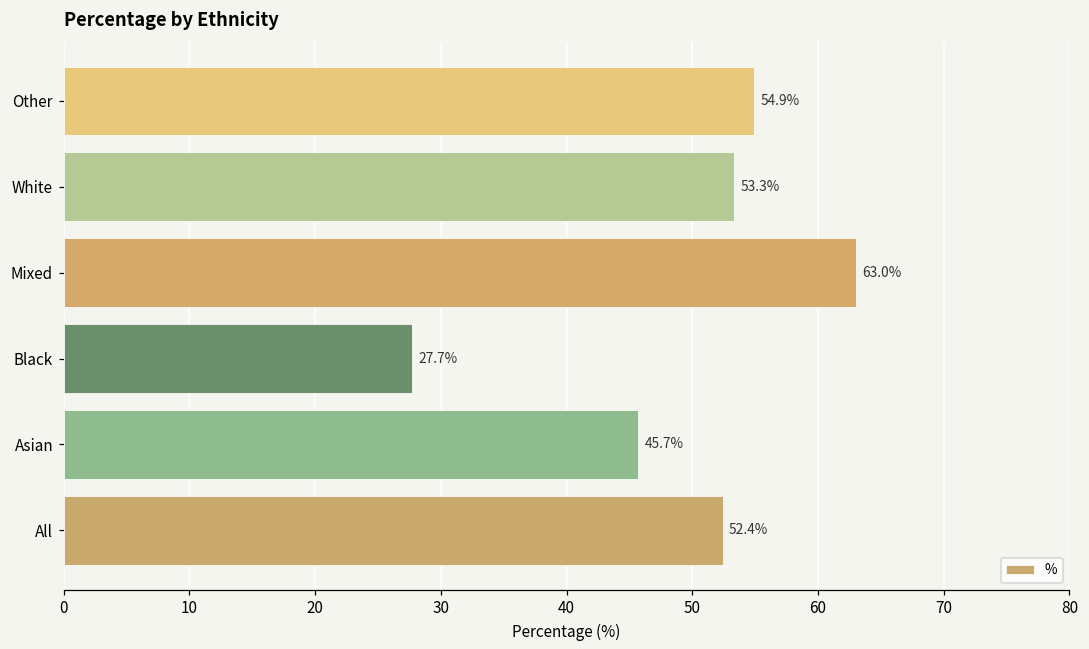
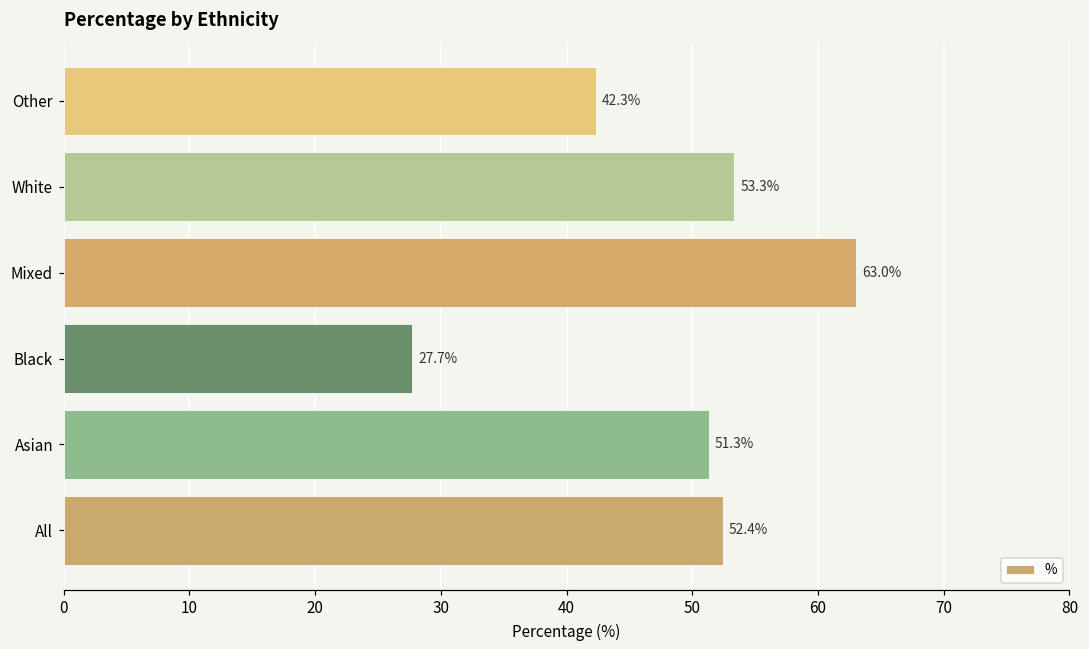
  {
-   "Other": "54.9%",
+   "Other": "42.3%",
    "White": "53.3%",
    "Mixed": "63.0%",
    "Black": "27.7%",
-   "Asian": "45.7%",
+   "Asian": "51.3%",
    "All": "52.4%"
  }
